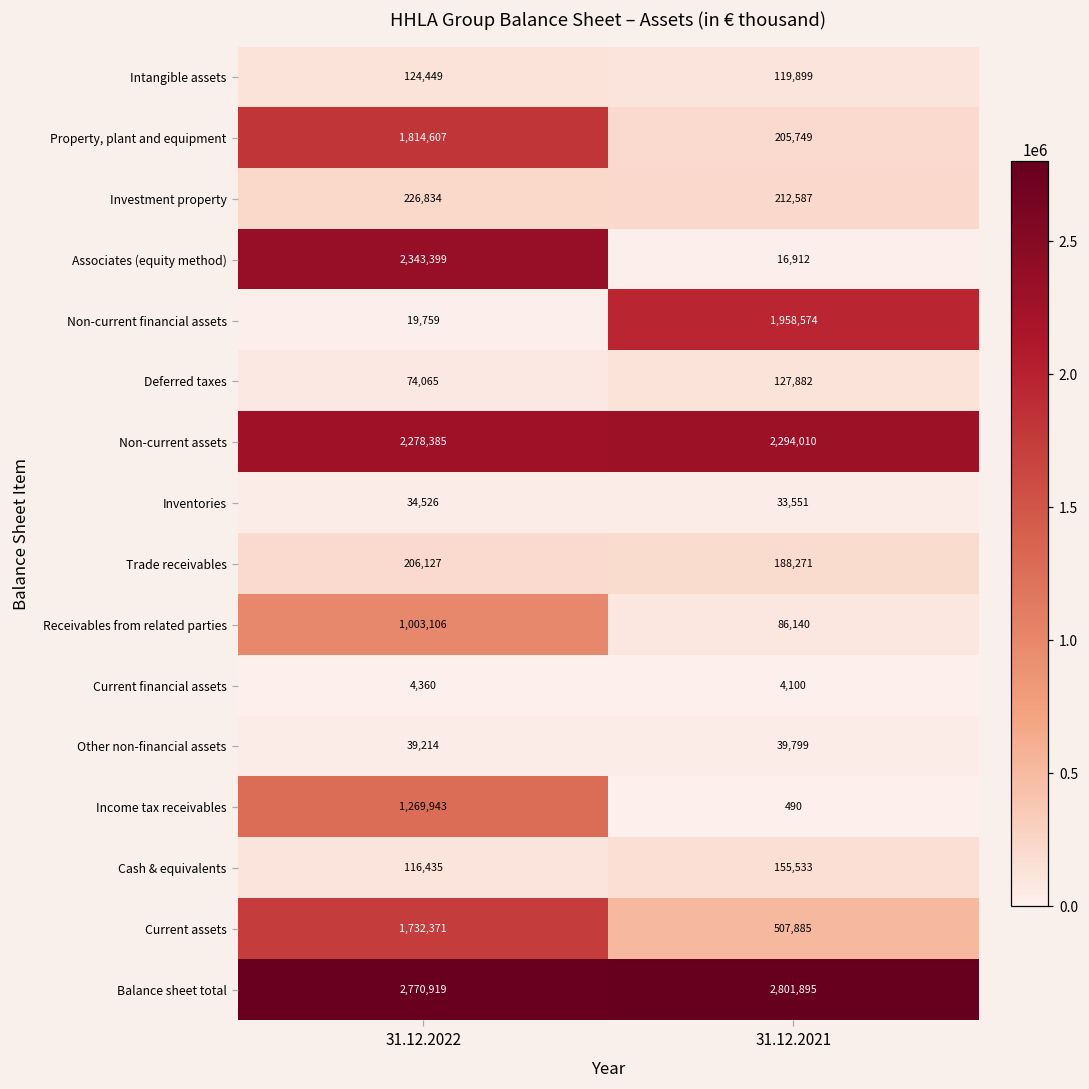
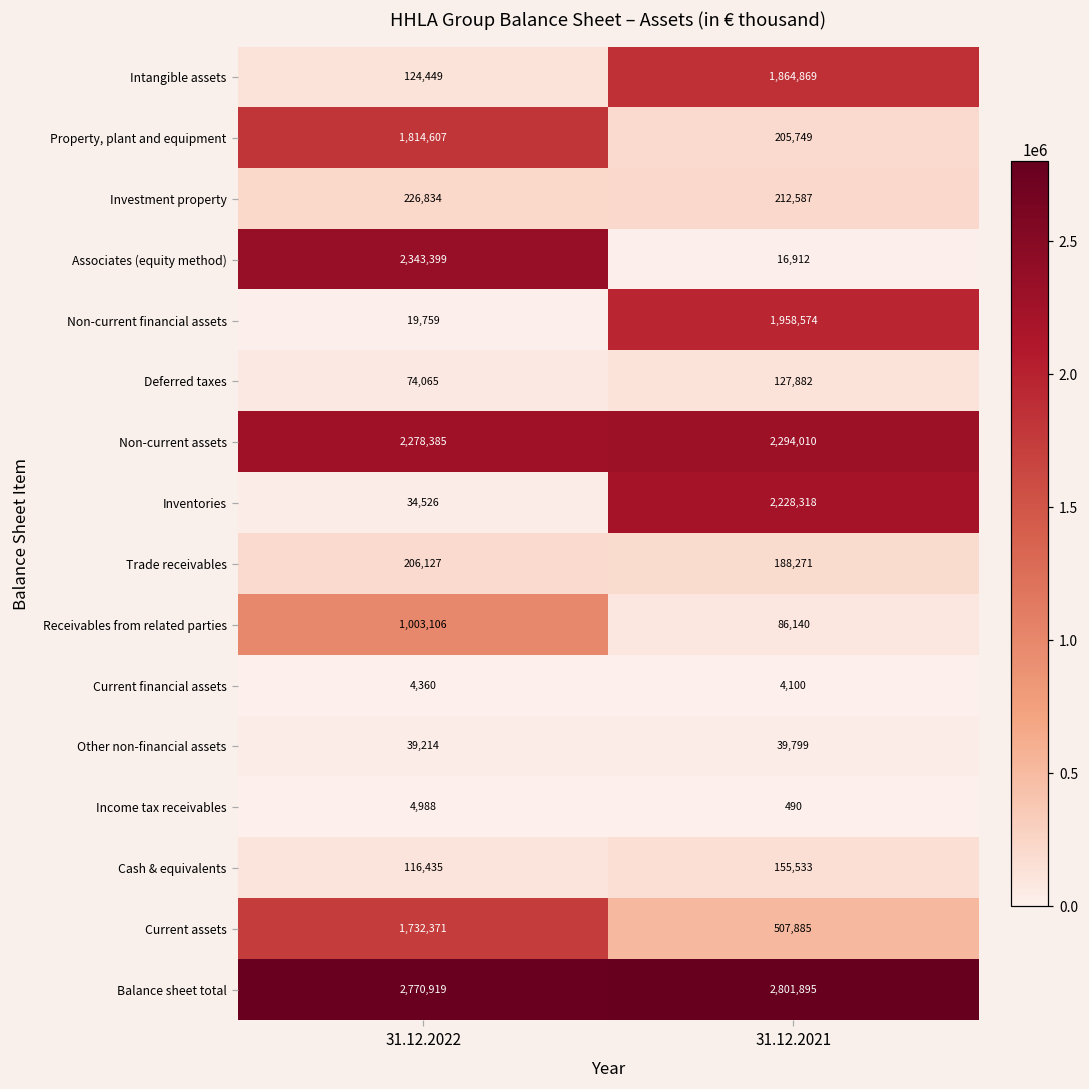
  {
    "Intangible assets": {
      "31.12.2022": "124,449",
-     "31.12.2021": "119,899"
+     "31.12.2021": "1,864,869"
    },
    "Property, plant and equipment": {
      "31.12.2022": "1,814,607",
      "31.12.2021": "205,749"
    },
    "Investment property": {
      "31.12.2022": "226,834",
      "31.12.2021": "212,587"
    },
    "Associates (equity method)": {
      "31.12.2022": "2,343,399",
      "31.12.2021": "16,912"
    },
    "Non-current financial assets": {
      "31.12.2022": "19,759",
      "31.12.2021": "1,958,574"
    },
    "Deferred taxes": {
      "31.12.2022": "74,065",
      "31.12.2021": "127,882"
    },
    "Non-current assets": {
      "31.12.2022": "2,278,385",
      "31.12.2021": "2,294,010"
    },
    "Inventories": {
      "31.12.2022": "34,526",
-     "31.12.2021": "33,551"
+     "31.12.2021": "2,228,318"
    },
    "Trade receivables": {
      "31.12.2022": "206,127",
      "31.12.2021": "188,271"
    },
    "Receivables from related parties": {
      "31.12.2022": "1,003,106",
      "31.12.2021": "86,140"
    },
    "Current financial assets": {
      "31.12.2022": "4,360",
      "31.12.2021": "4,100"
    },
    "Other non-financial assets": {
      "31.12.2022": "39,214",
      "31.12.2021": "39,799"
    },
    "Income tax receivables": {
-     "31.12.2022": "1,269,943",
+     "31.12.2022": "4,988",
      "31.12.2021": "490"
    },
    "Cash & equivalents": {
      "31.12.2022": "116,435",
      "31.12.2021": "155,533"
    },
    "Current assets": {
      "31.12.2022": "1,732,371",
      "31.12.2021": "507,885"
    },
    "Balance sheet total": {
      "31.12.2022": "2,770,919",
      "31.12.2021": "2,801,895"
    }
  }
